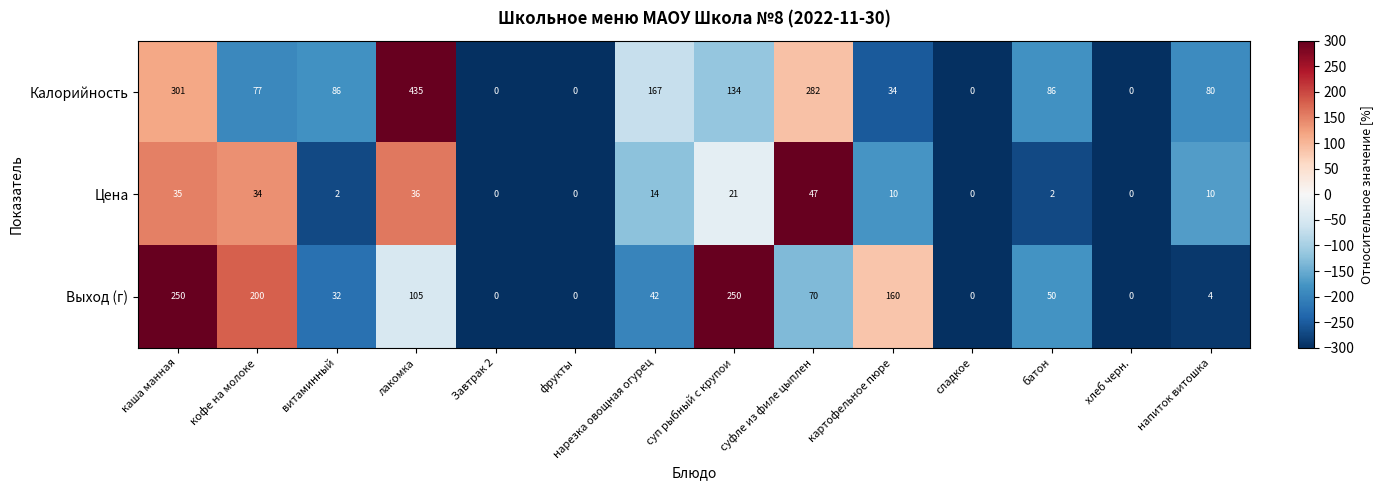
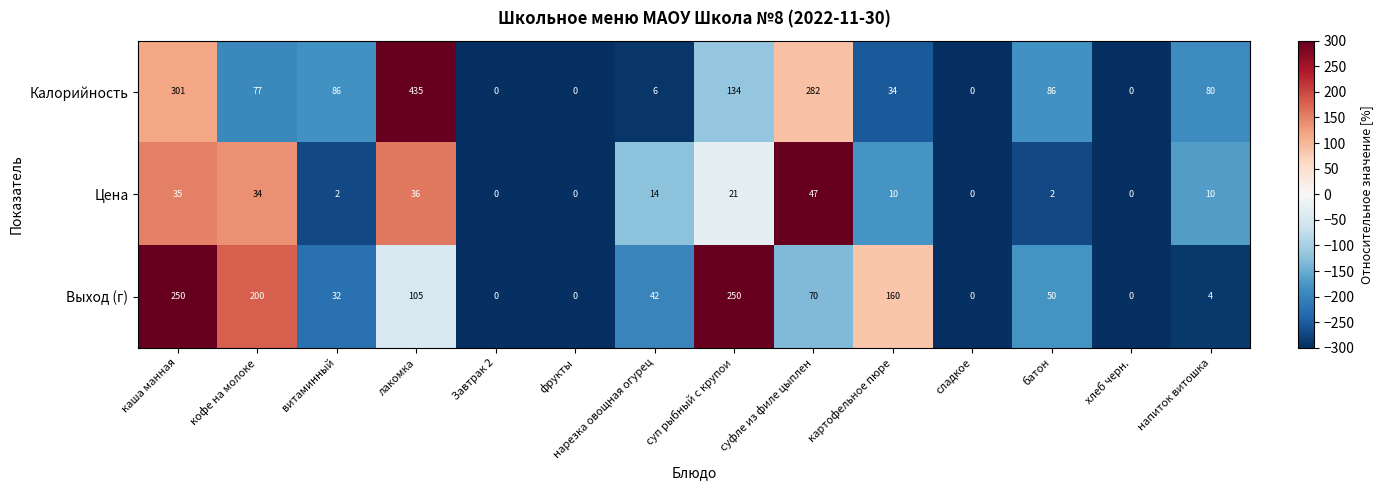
  {
    "Калорийность": {
      "каша манная": 301,
      "кофе на молоке": 77,
      "витаминный": 86,
      "лакомка": 435,
      "Завтрак 2": 0,
      "фрукты": 0,
-     "нарезка овощная огурец": 167,
+     "нарезка овощная огурец": 6,
      "суп рыбный с крупои": 134,
      "суфле из филе цыплен": 282,
      "картофельное пюре": 34,
      "сладкое": 0,
      "батон": 86,
      "хлеб черн.": 0,
      "напиток витошка": 80
    },
    "Цена": {
      "каша манная": 35,
      "кофе на молоке": 34,
      "витаминный": 2,
      "лакомка": 36,
      "Завтрак 2": 0,
      "фрукты": 0,
      "нарезка овощная огурец": 14,
      "суп рыбный с крупои": 21,
      "суфле из филе цыплен": 47,
      "картофельное пюре": 10,
      "сладкое": 0,
      "батон": 2,
      "хлеб черн.": 0,
      "напиток витошка": 10
    },
    "Выход (г)": {
      "каша манная": 250,
      "кофе на молоке": 200,
      "витаминный": 32,
      "лакомка": 105,
      "Завтрак 2": 0,
      "фрукты": 0,
      "нарезка овощная огурец": 42,
      "суп рыбный с крупои": 250,
      "суфле из филе цыплен": 70,
      "картофельное пюре": 160,
      "сладкое": 0,
      "батон": 50,
      "хлеб черн.": 0,
      "напиток витошка": 4
    }
  }
